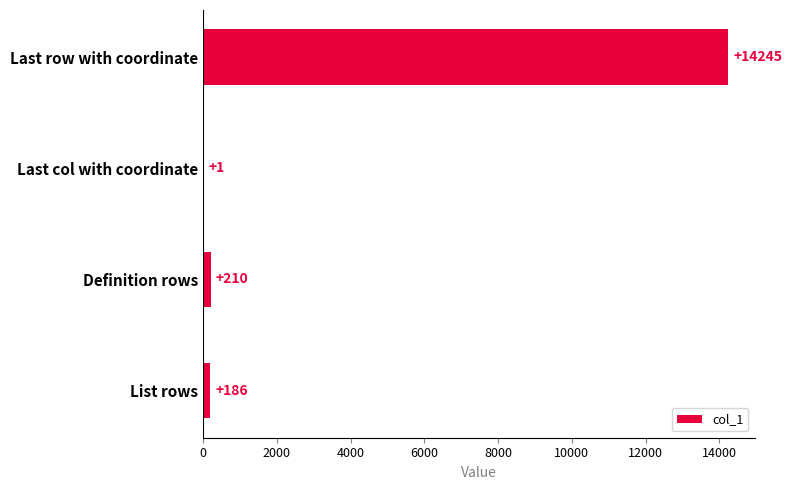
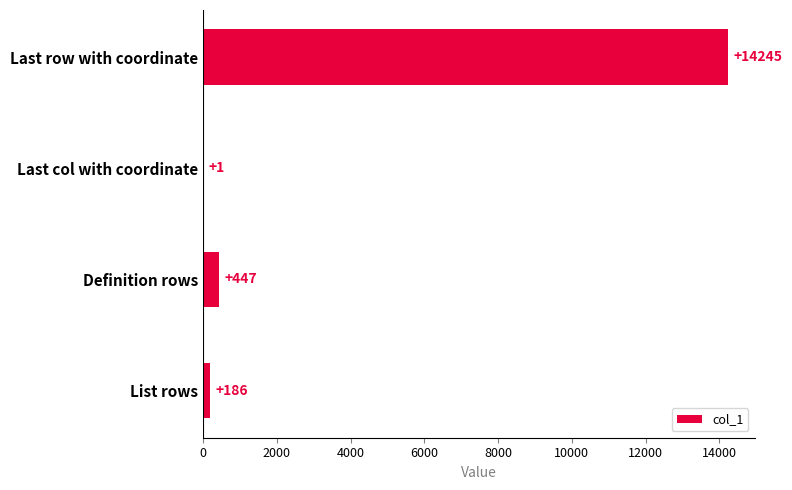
  {
    "Last row with coordinate": "+14245",
    "Last col with coordinate": "+1",
-   "Definition rows": "+210",
+   "Definition rows": "+447",
    "List rows": "+186"
  }
